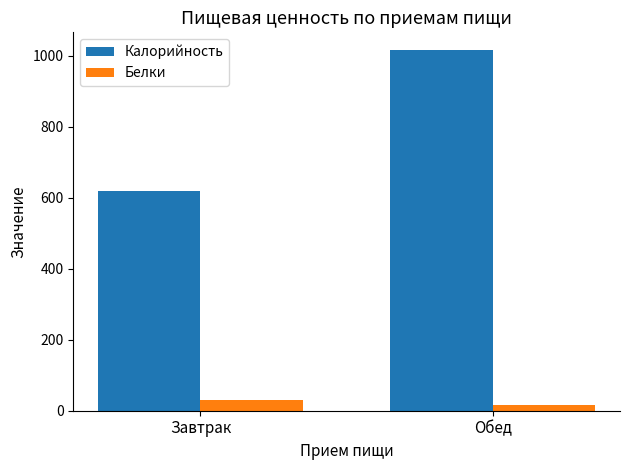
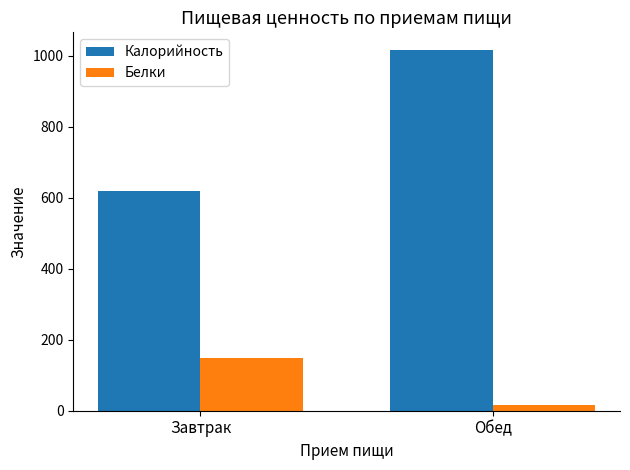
  {
    "Калорийность": {
      "Завтрак": 620,
      "Обед": 1020
    },
    "Белки": {
-     "Завтрак": 30,
+     "Завтрак": 150,
      "Обед": 20
    }
  }
